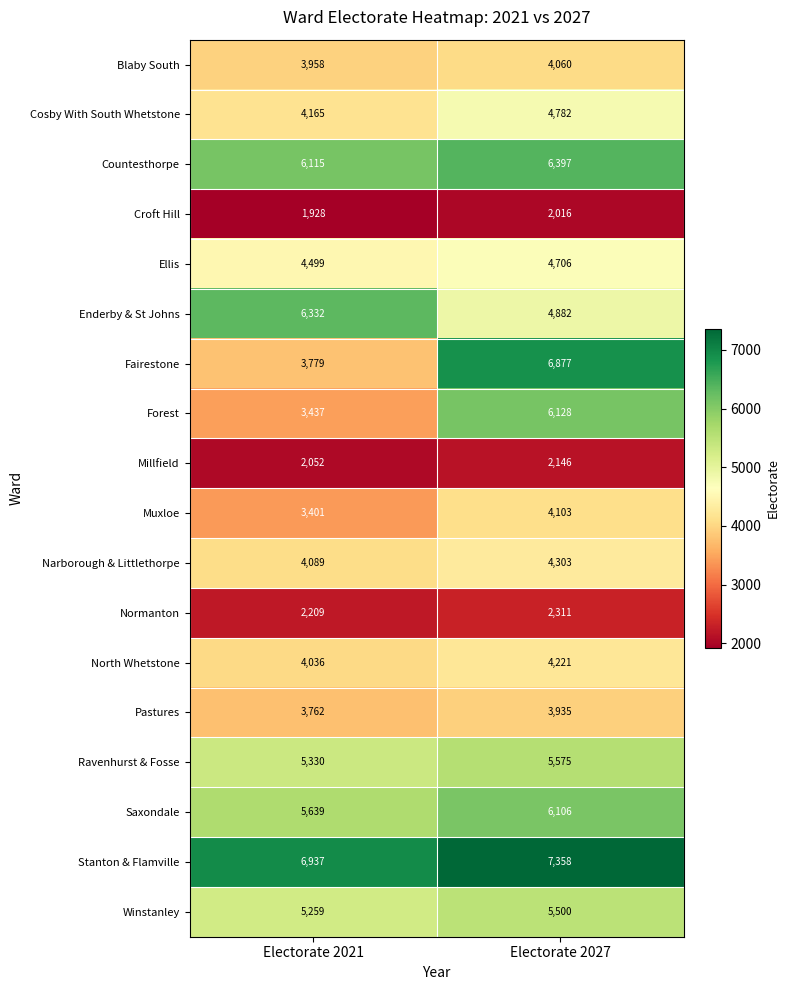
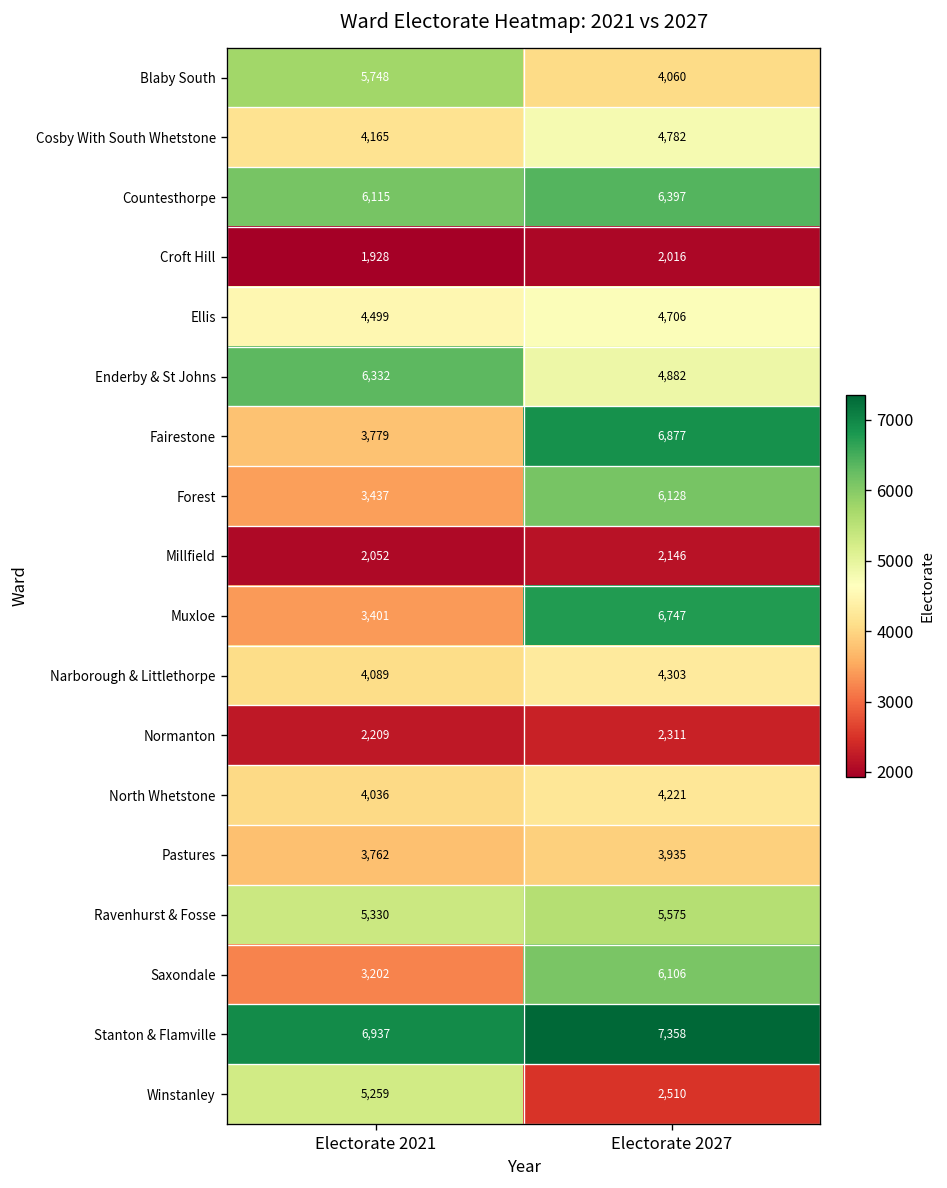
  {
    "Blaby South": {
-     "Electorate 2021": "3,958",
+     "Electorate 2021": "5,748",
      "Electorate 2027": "4,060"
    },
    "Cosby With South Whetstone": {
      "Electorate 2021": "4,165",
      "Electorate 2027": "4,782"
    },
    "Countesthorpe": {
      "Electorate 2021": "6,115",
      "Electorate 2027": "6,397"
    },
    "Croft Hill": {
      "Electorate 2021": "1,928",
      "Electorate 2027": "2,016"
    },
    "Ellis": {
      "Electorate 2021": "4,499",
      "Electorate 2027": "4,706"
    },
    "Enderby & St Johns": {
      "Electorate 2021": "6,332",
      "Electorate 2027": "4,882"
    },
    "Fairestone": {
      "Electorate 2021": "3,779",
      "Electorate 2027": "6,877"
    },
    "Forest": {
      "Electorate 2021": "3,437",
      "Electorate 2027": "6,128"
    },
    "Millfield": {
      "Electorate 2021": "2,052",
      "Electorate 2027": "2,146"
    },
    "Muxloe": {
      "Electorate 2021": "3,401",
-     "Electorate 2027": "4,103"
+     "Electorate 2027": "6,747"
    },
    "Narborough & Littlethorpe": {
      "Electorate 2021": "4,089",
      "Electorate 2027": "4,303"
    },
    "Normanton": {
      "Electorate 2021": "2,209",
      "Electorate 2027": "2,311"
    },
    "North Whetstone": {
      "Electorate 2021": "4,036",
      "Electorate 2027": "4,221"
    },
    "Pastures": {
      "Electorate 2021": "3,762",
      "Electorate 2027": "3,935"
    },
    "Ravenhurst & Fosse": {
      "Electorate 2021": "5,330",
      "Electorate 2027": "5,575"
    },
    "Saxondale": {
-     "Electorate 2021": "5,639",
+     "Electorate 2021": "3,202",
      "Electorate 2027": "6,106"
    },
    "Stanton & Flamville": {
      "Electorate 2021": "6,937",
      "Electorate 2027": "7,358"
    },
    "Winstanley": {
      "Electorate 2021": "5,259",
-     "Electorate 2027": "5,500"
+     "Electorate 2027": "2,510"
    }
  }
